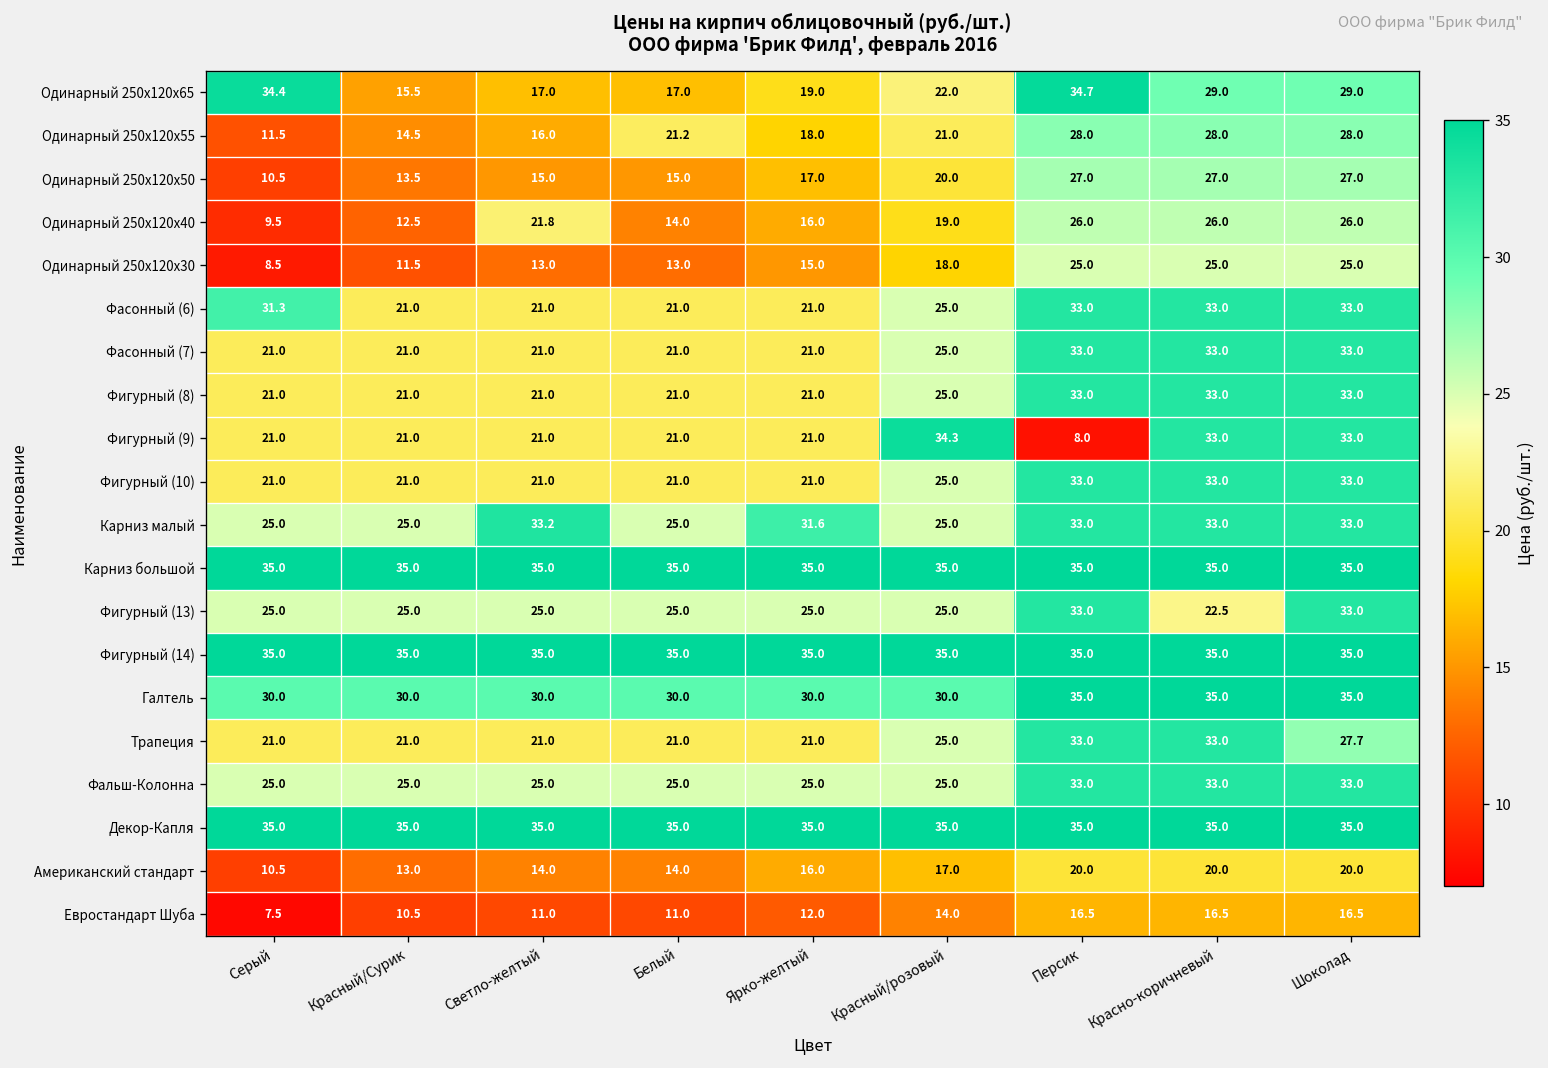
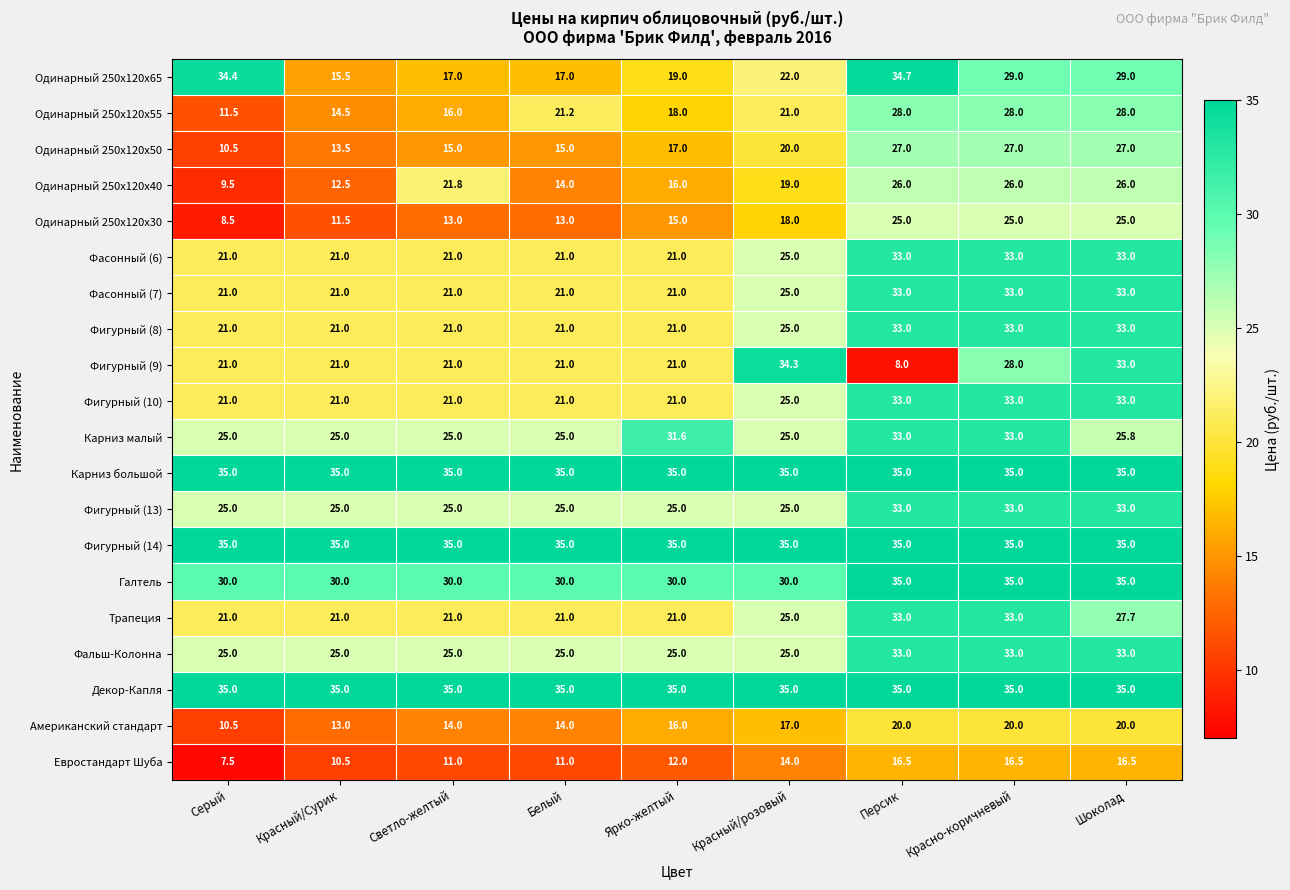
  {
    "Одинарный 250x120x65": {
      "Серый": 34.4,
      "Красный/Сурик": 15.5,
      "Светло-желтый": 17.0,
      "Белый": 17.0,
      "Ярко-желтый": 19.0,
      "Красный/розовый": 22.0,
      "Персик": 34.7,
      "Красно-коричневый": 29.0,
      "Шоколад": 29.0
    },
    "Одинарный 250x120x55": {
      "Серый": 11.5,
      "Красный/Сурик": 14.5,
      "Светло-желтый": 16.0,
      "Белый": 21.2,
      "Ярко-желтый": 18.0,
      "Красный/розовый": 21.0,
      "Персик": 28.0,
      "Красно-коричневый": 28.0,
      "Шоколад": 28.0
    },
    "Одинарный 250x120x50": {
      "Серый": 10.5,
      "Красный/Сурик": 13.5,
      "Светло-желтый": 15.0,
      "Белый": 15.0,
      "Ярко-желтый": 17.0,
      "Красный/розовый": 20.0,
      "Персик": 27.0,
      "Красно-коричневый": 27.0,
      "Шоколад": 27.0
    },
    "Одинарный 250x120x40": {
      "Серый": 9.5,
      "Красный/Сурик": 12.5,
      "Светло-желтый": 21.8,
      "Белый": 14.0,
      "Ярко-желтый": 16.0,
      "Красный/розовый": 19.0,
      "Персик": 26.0,
      "Красно-коричневый": 26.0,
      "Шоколад": 26.0
    },
    "Одинарный 250x120x30": {
      "Серый": 8.5,
      "Красный/Сурик": 11.5,
      "Светло-желтый": 13.0,
      "Белый": 13.0,
      "Ярко-желтый": 15.0,
      "Красный/розовый": 18.0,
      "Персик": 25.0,
      "Красно-коричневый": 25.0,
      "Шоколад": 25.0
    },
    "Фасонный (6)": {
-     "Серый": 31.3,
+     "Серый": 21.0,
      "Красный/Сурик": 21.0,
      "Светло-желтый": 21.0,
      "Белый": 21.0,
      "Ярко-желтый": 21.0,
      "Красный/розовый": 25.0,
      "Персик": 33.0,
      "Красно-коричневый": 33.0,
      "Шоколад": 33.0
    },
    "Фасонный (7)": {
      "Серый": 21.0,
      "Красный/Сурик": 21.0,
      "Светло-желтый": 21.0,
      "Белый": 21.0,
      "Ярко-желтый": 21.0,
      "Красный/розовый": 25.0,
      "Персик": 33.0,
      "Красно-коричневый": 33.0,
      "Шоколад": 33.0
    },
    "Фигурный (8)": {
      "Серый": 21.0,
      "Красный/Сурик": 21.0,
      "Светло-желтый": 21.0,
      "Белый": 21.0,
      "Ярко-желтый": 21.0,
      "Красный/розовый": 25.0,
      "Персик": 33.0,
      "Красно-коричневый": 33.0,
      "Шоколад": 33.0
    },
    "Фигурный (9)": {
      "Серый": 21.0,
      "Красный/Сурик": 21.0,
      "Светло-желтый": 21.0,
      "Белый": 21.0,
      "Ярко-желтый": 21.0,
      "Красный/розовый": 34.3,
      "Персик": 8.0,
-     "Красно-коричневый": 33.0,
+     "Красно-коричневый": 28.0,
      "Шоколад": 33.0
    },
    "Фигурный (10)": {
      "Серый": 21.0,
      "Красный/Сурик": 21.0,
      "Светло-желтый": 21.0,
      "Белый": 21.0,
      "Ярко-желтый": 21.0,
      "Красный/розовый": 25.0,
      "Персик": 33.0,
      "Красно-коричневый": 33.0,
      "Шоколад": 33.0
    },
    "Карниз малый": {
      "Серый": 25.0,
      "Красный/Сурик": 25.0,
-     "Светло-желтый": 33.2,
+     "Светло-желтый": 25.0,
      "Белый": 25.0,
      "Ярко-желтый": 31.6,
      "Красный/розовый": 25.0,
      "Персик": 33.0,
      "Красно-коричневый": 33.0,
-     "Шоколад": 33.0
+     "Шоколад": 25.8
    },
    "Карниз большой": {
      "Серый": 35.0,
      "Красный/Сурик": 35.0,
      "Светло-желтый": 35.0,
      "Белый": 35.0,
      "Ярко-желтый": 35.0,
      "Красный/розовый": 35.0,
      "Персик": 35.0,
      "Красно-коричневый": 35.0,
      "Шоколад": 35.0
    },
    "Фигурный (13)": {
      "Серый": 25.0,
      "Красный/Сурик": 25.0,
      "Светло-желтый": 25.0,
      "Белый": 25.0,
      "Ярко-желтый": 25.0,
      "Красный/розовый": 25.0,
      "Персик": 33.0,
-     "Красно-коричневый": 22.5,
+     "Красно-коричневый": 33.0,
      "Шоколад": 33.0
    },
    "Фигурный (14)": {
      "Серый": 35.0,
      "Красный/Сурик": 35.0,
      "Светло-желтый": 35.0,
      "Белый": 35.0,
      "Ярко-желтый": 35.0,
      "Красный/розовый": 35.0,
      "Персик": 35.0,
      "Красно-коричневый": 35.0,
      "Шоколад": 35.0
    },
    "Галтель": {
      "Серый": 30.0,
      "Красный/Сурик": 30.0,
      "Светло-желтый": 30.0,
      "Белый": 30.0,
      "Ярко-желтый": 30.0,
      "Красный/розовый": 30.0,
      "Персик": 35.0,
      "Красно-коричневый": 35.0,
      "Шоколад": 35.0
    },
    "Трапеция": {
      "Серый": 21.0,
      "Красный/Сурик": 21.0,
      "Светло-желтый": 21.0,
      "Белый": 21.0,
      "Ярко-желтый": 21.0,
      "Красный/розовый": 25.0,
      "Персик": 33.0,
      "Красно-коричневый": 33.0,
      "Шоколад": 27.7
    },
    "Фальш-Колонна": {
      "Серый": 25.0,
      "Красный/Сурик": 25.0,
      "Светло-желтый": 25.0,
      "Белый": 25.0,
      "Ярко-желтый": 25.0,
      "Красный/розовый": 25.0,
      "Персик": 33.0,
      "Красно-коричневый": 33.0,
      "Шоколад": 33.0
    },
    "Декор-Капля": {
      "Серый": 35.0,
      "Красный/Сурик": 35.0,
      "Светло-желтый": 35.0,
      "Белый": 35.0,
      "Ярко-желтый": 35.0,
      "Красный/розовый": 35.0,
      "Персик": 35.0,
      "Красно-коричневый": 35.0,
      "Шоколад": 35.0
    },
    "Американский стандарт": {
      "Серый": 10.5,
      "Красный/Сурик": 13.0,
      "Светло-желтый": 14.0,
      "Белый": 14.0,
      "Ярко-желтый": 16.0,
      "Красный/розовый": 17.0,
      "Персик": 20.0,
      "Красно-коричневый": 20.0,
      "Шоколад": 20.0
    },
    "Евростандарт Шуба": {
      "Серый": 7.5,
      "Красный/Сурик": 10.5,
      "Светло-желтый": 11.0,
      "Белый": 11.0,
      "Ярко-желтый": 12.0,
      "Красный/розовый": 14.0,
      "Персик": 16.5,
      "Красно-коричневый": 16.5,
      "Шоколад": 16.5
    }
  }
